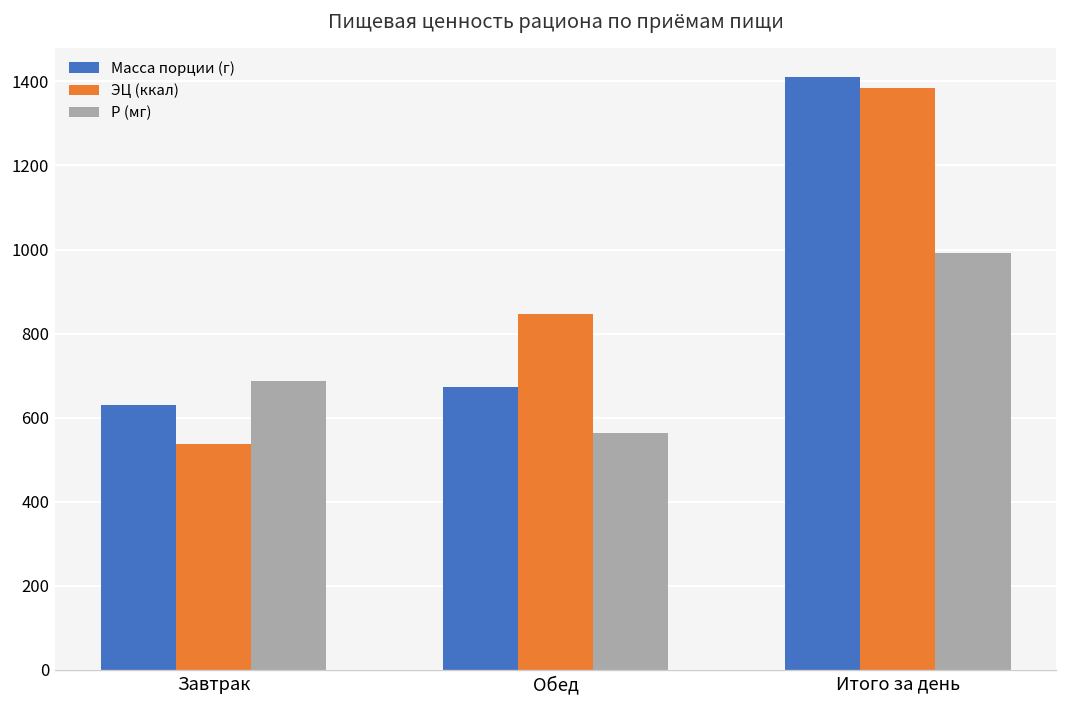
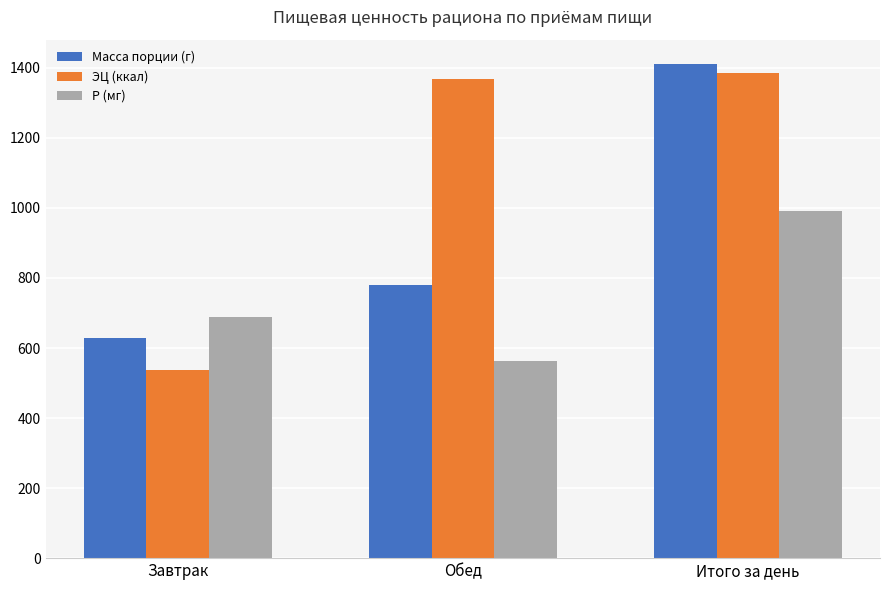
  {
    "Масса порции (г)": {
      "Завтрак": 630,
-     "Обед": 670,
+     "Обед": 780,
      "Итого за день": 1410
    },
    "ЭЦ (ккал)": {
      "Завтрак": 540,
-     "Обед": 850,
+     "Обед": 1370,
      "Итого за день": 1390
    },
    "Р (мг)": {
      "Завтрак": 690,
      "Обед": 560,
      "Итого за день": 990
    }
  }
